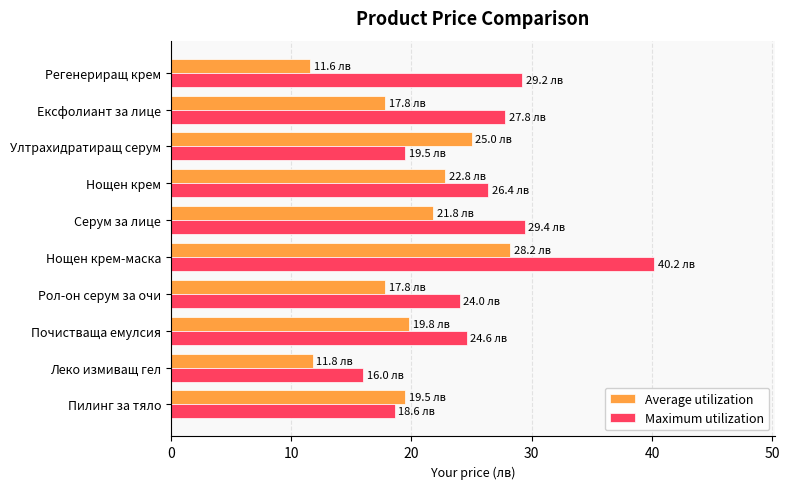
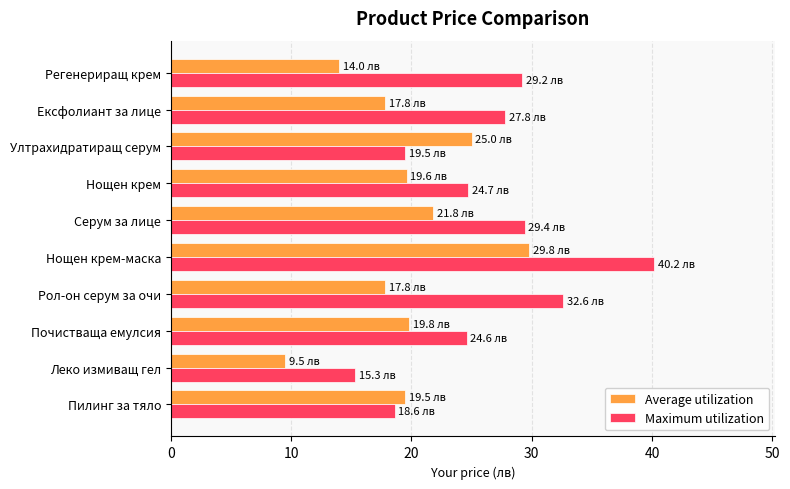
  {
    "Average utilization": {
-     "Регенериращ крем": 11.6,
+     "Регенериращ крем": 14.0,
      "Ексфолиант за лице": 17.8,
      "Ултрахидратиращ серум": 25.0,
-     "Нощен крем": 22.8,
+     "Нощен крем": 19.6,
      "Серум за лице": 21.8,
-     "Нощен крем-маска": 28.2,
+     "Нощен крем-маска": 29.8,
      "Рол-он серум за очи": 17.8,
      "Почистваща емулсия": 19.8,
-     "Леко измиващ гел": 11.8,
+     "Леко измиващ гел": 9.5,
      "Пилинг за тяло": 19.5
    },
    "Maximum utilization": {
      "Регенериращ крем": 29.2,
      "Ексфолиант за лице": 27.8,
      "Ултрахидратиращ серум": 19.5,
-     "Нощен крем": 26.4,
+     "Нощен крем": 24.7,
      "Серум за лице": 29.4,
      "Нощен крем-маска": 40.2,
-     "Рол-он серум за очи": 24.0,
+     "Рол-он серум за очи": 32.6,
      "Почистваща емулсия": 24.6,
-     "Леко измиващ гел": 16.0,
+     "Леко измиващ гел": 15.3,
      "Пилинг за тяло": 18.6
    }
  }
